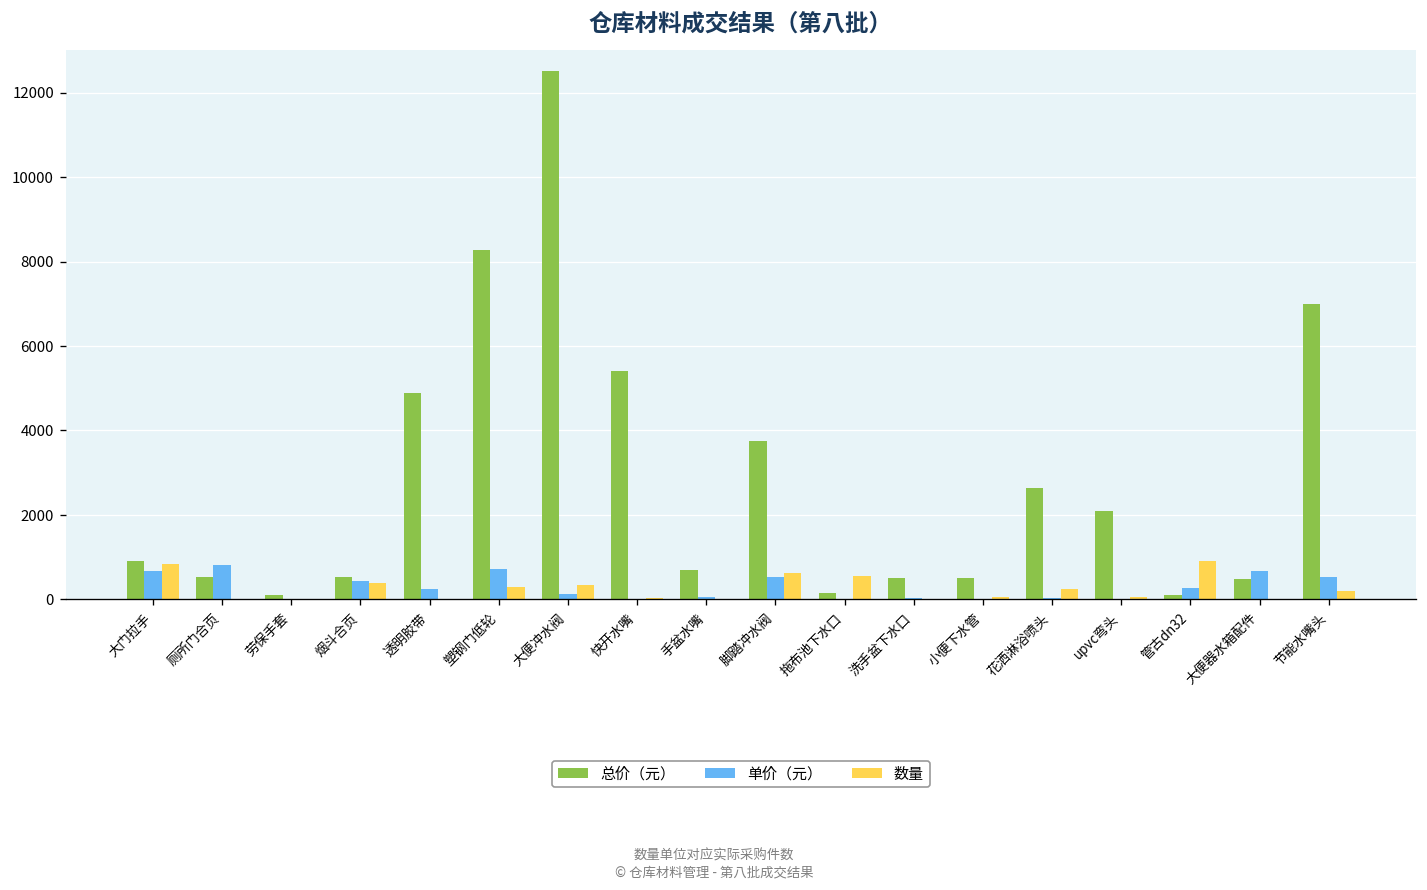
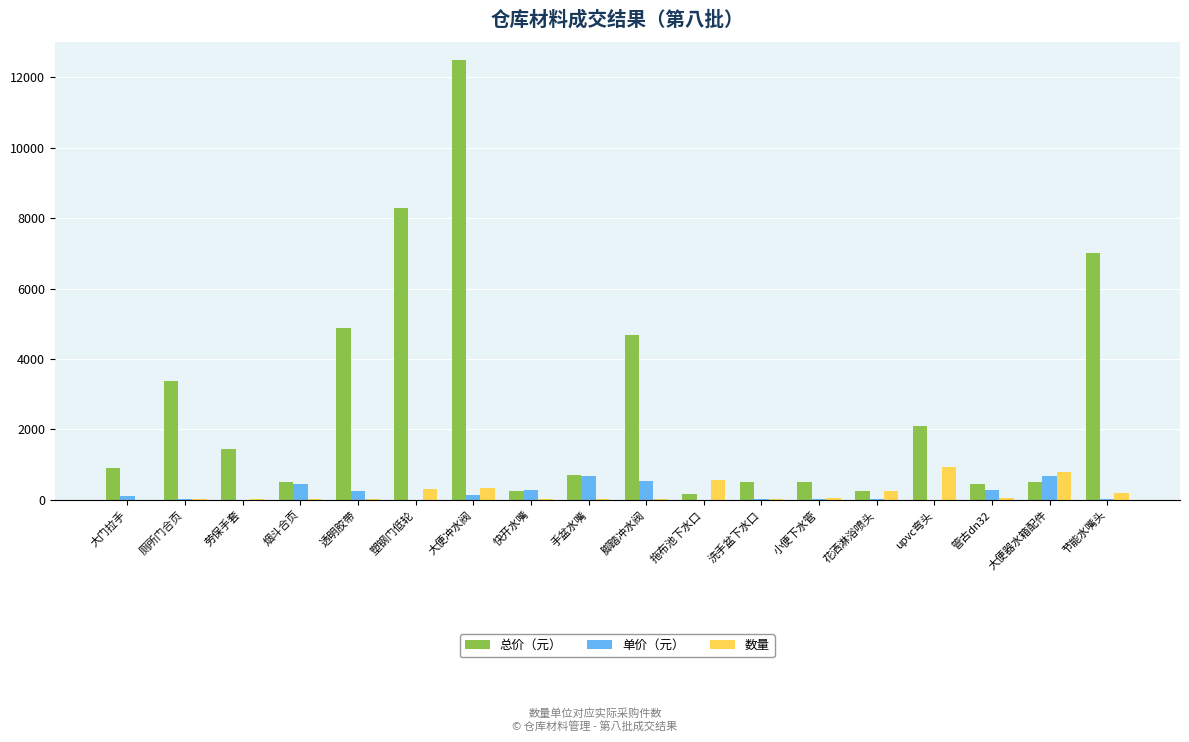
  {
    "总价（元）": {
      "大门拉手": 900,
-     "厕所门合页": 500,
-     "劳保手套": 100,
+     "厕所门合页": 3400,
+     "劳保手套": 1400,
      "烟斗合页": 500,
      "透明胶带": 4900,
      "塑钢门低轮": 8300,
      "大便冲水阀": 12500,
-     "快开水嘴": 5400,
+     "快开水嘴": 200,
      "手盆水嘴": 700,
-     "脚踏冲水阀": 3800,
+     "脚踏冲水阀": 4700,
      "拖布池下水口": 200,
      "洗手盆下水口": 500,
      "小便下水管": 500,
-     "花洒淋浴喷头": 2600,
+     "花洒淋浴喷头": 300,
      "upvc弯头": 2100,
-     "管古dn32": 100,
+     "管古dn32": 400,
      "大便器水箱配件": 500,
      "节能水嘴头": 7000
    },
    "单价（元）": {
-     "大门拉手": 700,
-     "厕所门合页": 800,
+     "大门拉手": 100,
+     "厕所门合页": 0,
      "烟斗合页": 400,
      "透明胶带": 300,
-     "塑钢门低轮": 700,
+     "塑钢门低轮": 0,
      "大便冲水阀": 100,
-     "快开水嘴": 0,
-     "手盆水嘴": 100,
+     "快开水嘴": 300,
+     "手盆水嘴": 700,
      "脚踏冲水阀": 500,
      "管古dn32": 300,
      "大便器水箱配件": 700,
-     "节能水嘴头": 500
+     "节能水嘴头": 0
    },
    "数量": {
-     "大门拉手": 800,
-     "烟斗合页": 400,
+     "大门拉手": 0,
+     "烟斗合页": 0,
      "塑钢门低轮": 300,
      "大便冲水阀": 300,
-     "脚踏冲水阀": 600,
+     "脚踏冲水阀": 0,
      "拖布池下水口": 600,
      "花洒淋浴喷头": 200,
-     "upvc弯头": 100,
-     "管古dn32": 900,
-     "大便器水箱配件": 0,
+     "upvc弯头": 900,
+     "管古dn32": 100,
+     "大便器水箱配件": 800,
      "节能水嘴头": 200
    }
  }
